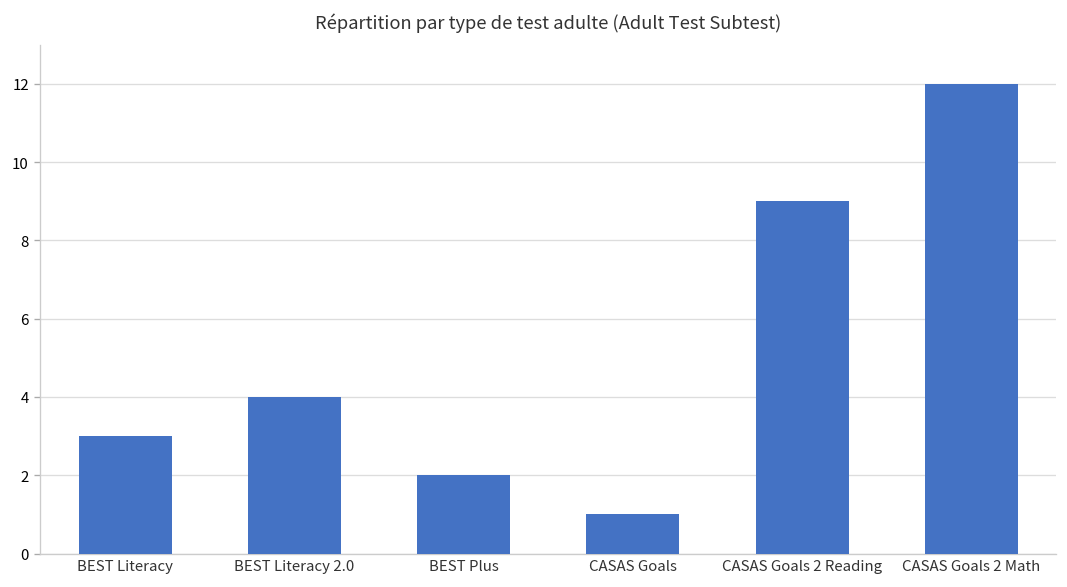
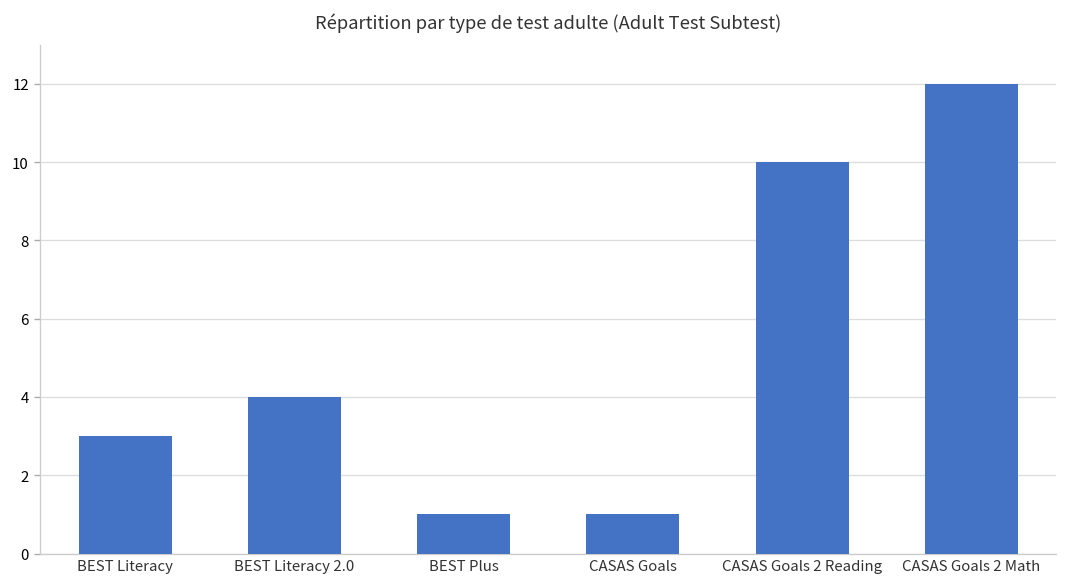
  {
    "BEST Literacy": 3,
    "BEST Literacy 2.0": 4,
-   "BEST Plus": 2,
+   "BEST Plus": 1,
    "CASAS Goals": 1,
-   "CASAS Goals 2 Reading": 9,
+   "CASAS Goals 2 Reading": 10,
    "CASAS Goals 2 Math": 12
  }
